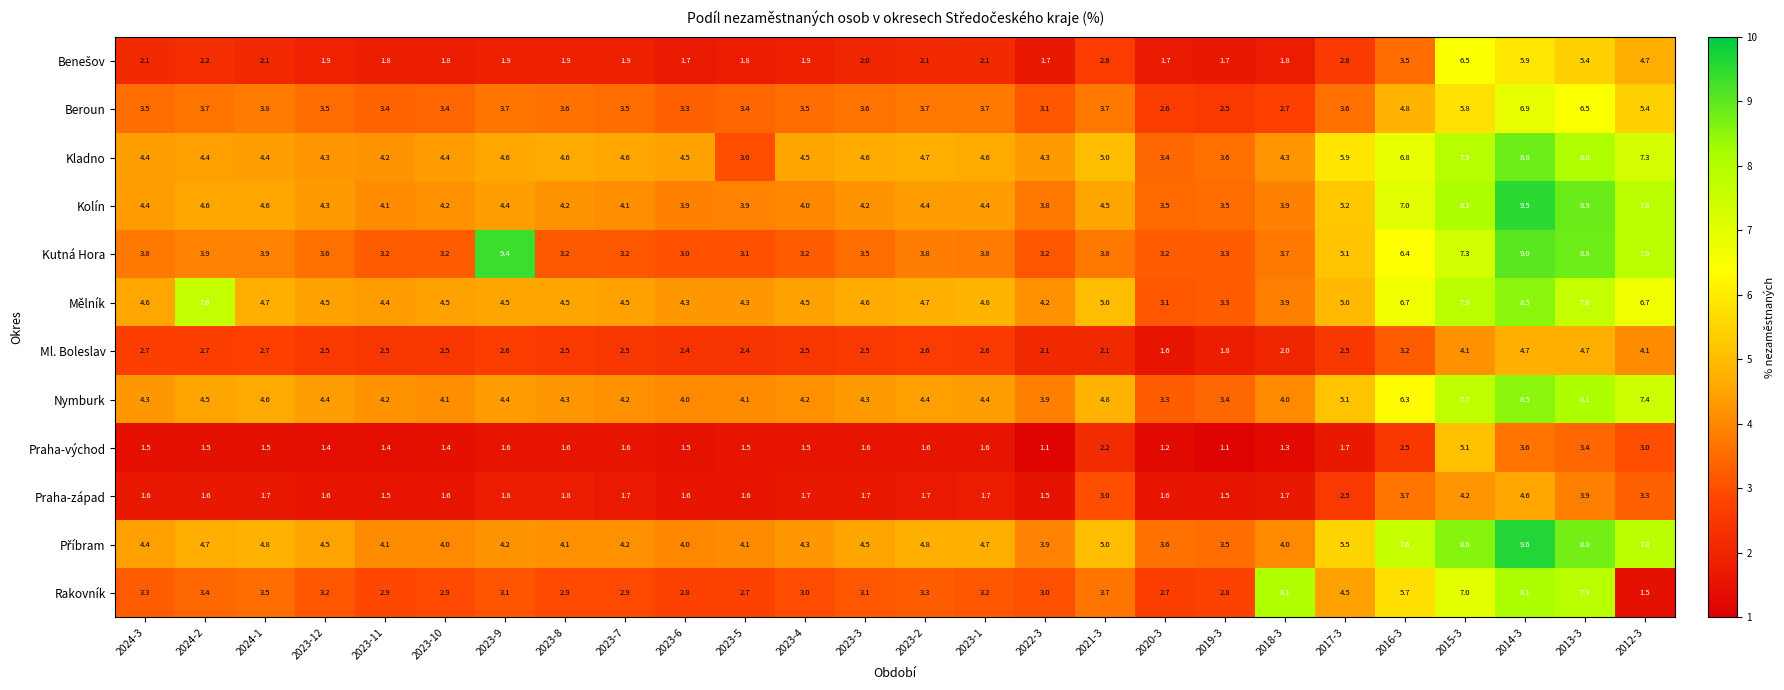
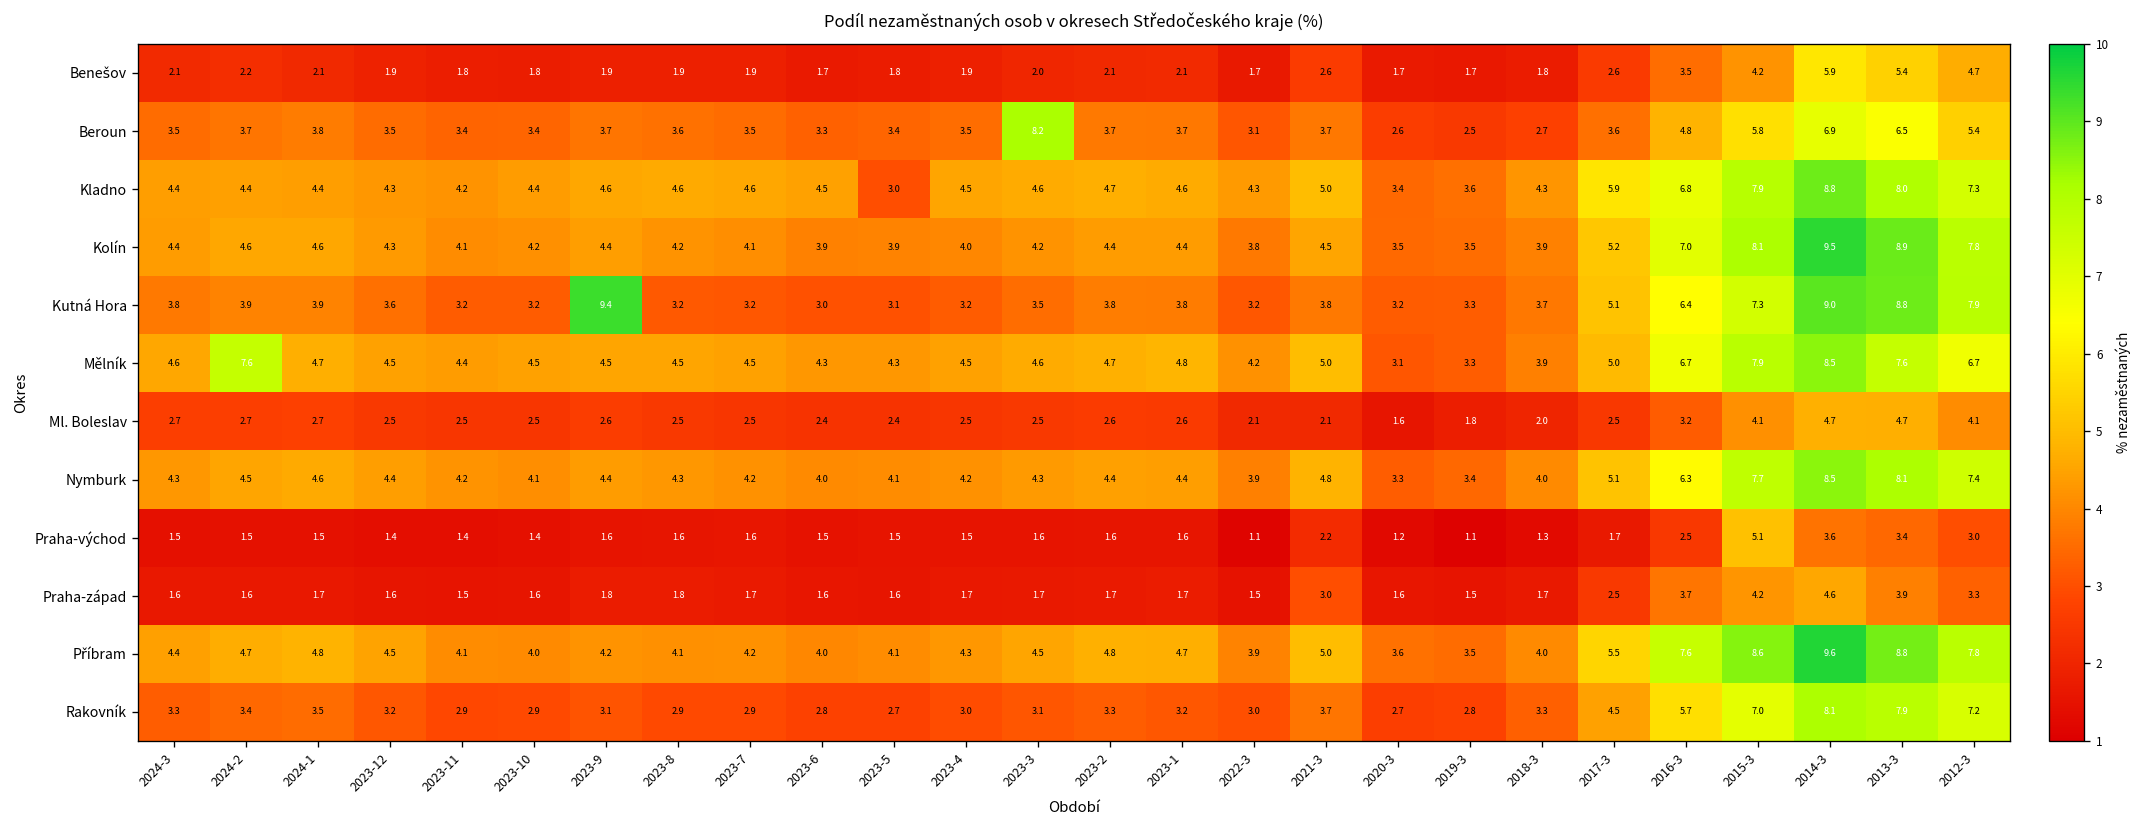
  {
    "Benešov": {
      "2024-3": 2.1,
      "2024-2": 2.2,
      "2024-1": 2.1,
      "2023-12": 1.9,
      "2023-11": 1.8,
      "2023-10": 1.8,
      "2023-9": 1.9,
      "2023-8": 1.9,
      "2023-7": 1.9,
      "2023-6": 1.7,
      "2023-5": 1.8,
      "2023-4": 1.9,
      "2023-3": 2.0,
      "2023-2": 2.1,
      "2023-1": 2.1,
      "2022-3": 1.7,
      "2021-3": 2.6,
      "2020-3": 1.7,
      "2019-3": 1.7,
      "2018-3": 1.8,
      "2017-3": 2.6,
      "2016-3": 3.5,
-     "2015-3": 6.5,
+     "2015-3": 4.2,
      "2014-3": 5.9,
      "2013-3": 5.4,
      "2012-3": 4.7
    },
    "Beroun": {
      "2024-3": 3.5,
      "2024-2": 3.7,
      "2024-1": 3.8,
      "2023-12": 3.5,
      "2023-11": 3.4,
      "2023-10": 3.4,
      "2023-9": 3.7,
      "2023-8": 3.6,
      "2023-7": 3.5,
      "2023-6": 3.3,
      "2023-5": 3.4,
      "2023-4": 3.5,
-     "2023-3": 3.6,
+     "2023-3": 8.2,
      "2023-2": 3.7,
      "2023-1": 3.7,
      "2022-3": 3.1,
      "2021-3": 3.7,
      "2020-3": 2.6,
      "2019-3": 2.5,
      "2018-3": 2.7,
      "2017-3": 3.6,
      "2016-3": 4.8,
      "2015-3": 5.8,
      "2014-3": 6.9,
      "2013-3": 6.5,
      "2012-3": 5.4
    },
    "Rakovník": {
      "2024-3": 3.3,
      "2024-2": 3.4,
      "2024-1": 3.5,
      "2023-12": 3.2,
      "2023-11": 2.9,
      "2023-10": 2.9,
      "2023-9": 3.1,
      "2023-8": 2.9,
      "2023-7": 2.9,
      "2023-6": 2.8,
      "2023-5": 2.7,
      "2023-4": 3.0,
      "2023-3": 3.1,
      "2023-2": 3.3,
      "2023-1": 3.2,
      "2022-3": 3.0,
      "2021-3": 3.7,
      "2020-3": 2.7,
      "2019-3": 2.8,
-     "2018-3": 8.1,
+     "2018-3": 3.3,
      "2017-3": 4.5,
      "2016-3": 5.7,
      "2015-3": 7.0,
      "2014-3": 8.1,
      "2013-3": 7.9,
-     "2012-3": 1.5
+     "2012-3": 7.2
    }
  }
